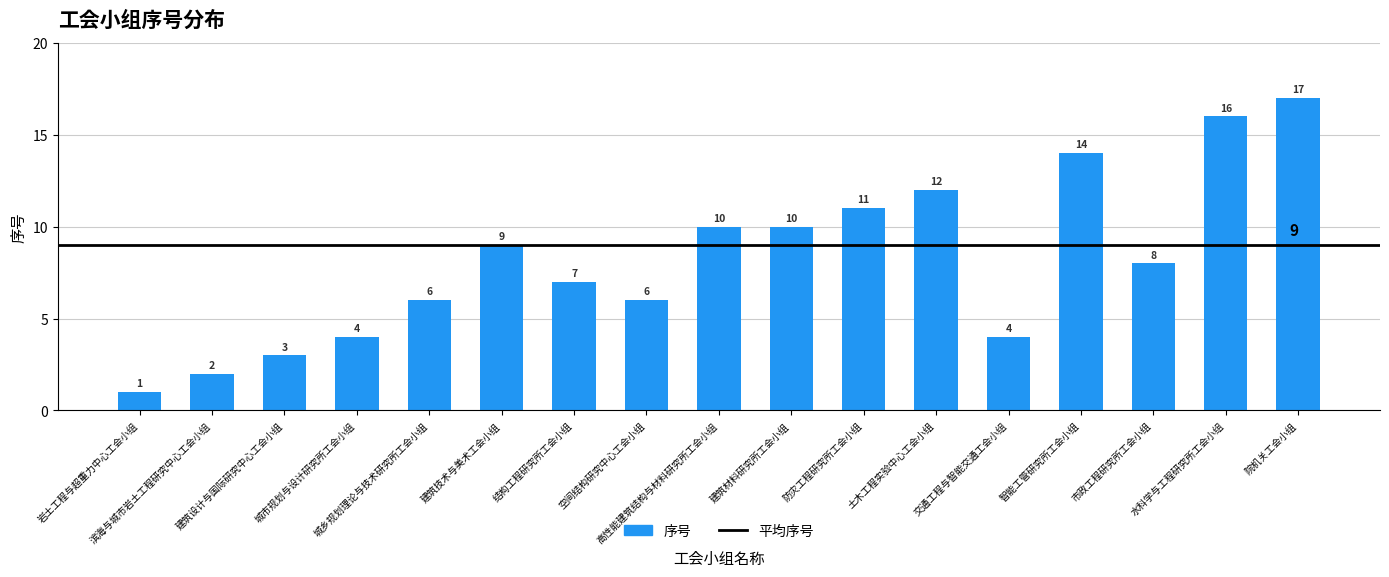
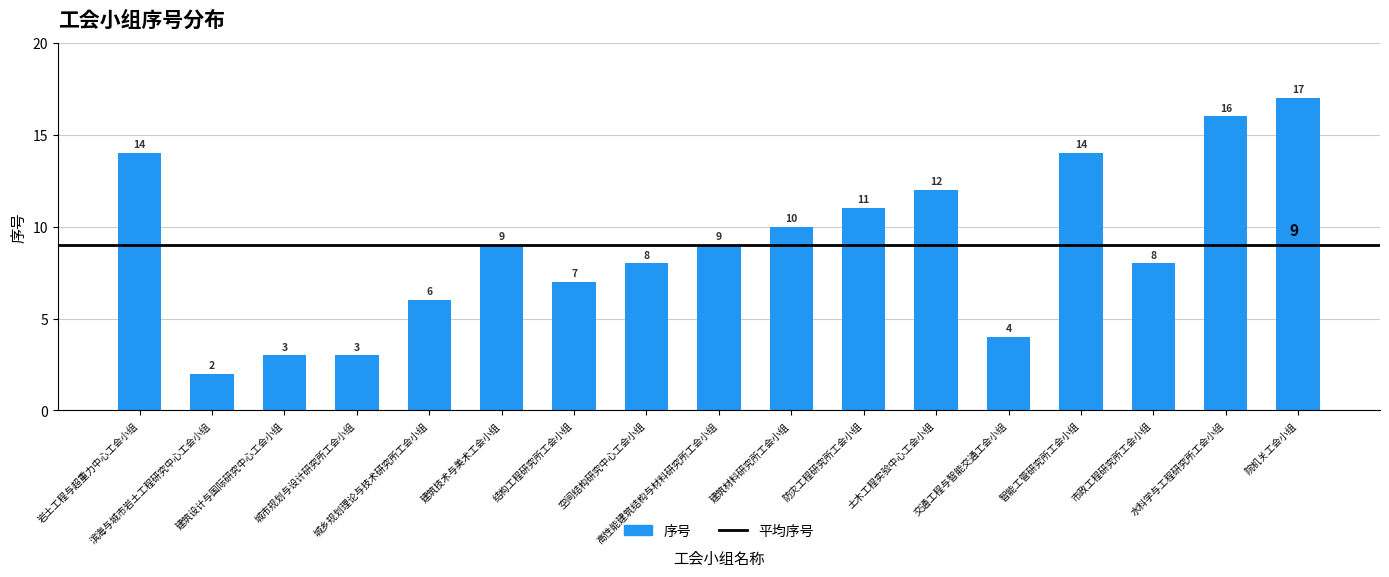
  {
-   "岩土工程与超重力中心工会小组": 1,
+   "岩土工程与超重力中心工会小组": 14,
    "滨海与城市岩土工程研究中心工会小组": 2,
    "建筑设计与国际研究中心工会小组": 3,
-   "城市规划与设计研究所工会小组": 4,
+   "城市规划与设计研究所工会小组": 3,
    "城乡规划理论与技术研究所工会小组": 6,
    "建筑技术与美术工会小组": 9,
    "结构工程研究所工会小组": 7,
-   "空间结构研究中心工会小组": 6,
-   "高性能建筑结构与材料研究所工会小组": 10,
+   "空间结构研究中心工会小组": 8,
+   "高性能建筑结构与材料研究所工会小组": 9,
    "建筑材料研究所工会小组": 10,
    "防灾工程研究所工会小组": 11,
    "土木工程实验中心工会小组": 12,
    "交通工程与智能交通工会小组": 4,
    "智能工管研究所工会小组": 14,
    "市政工程研究所工会小组": 8,
    "水科学与工程研究所工会小组": 16,
    "院机关工会小组": 17
  }
